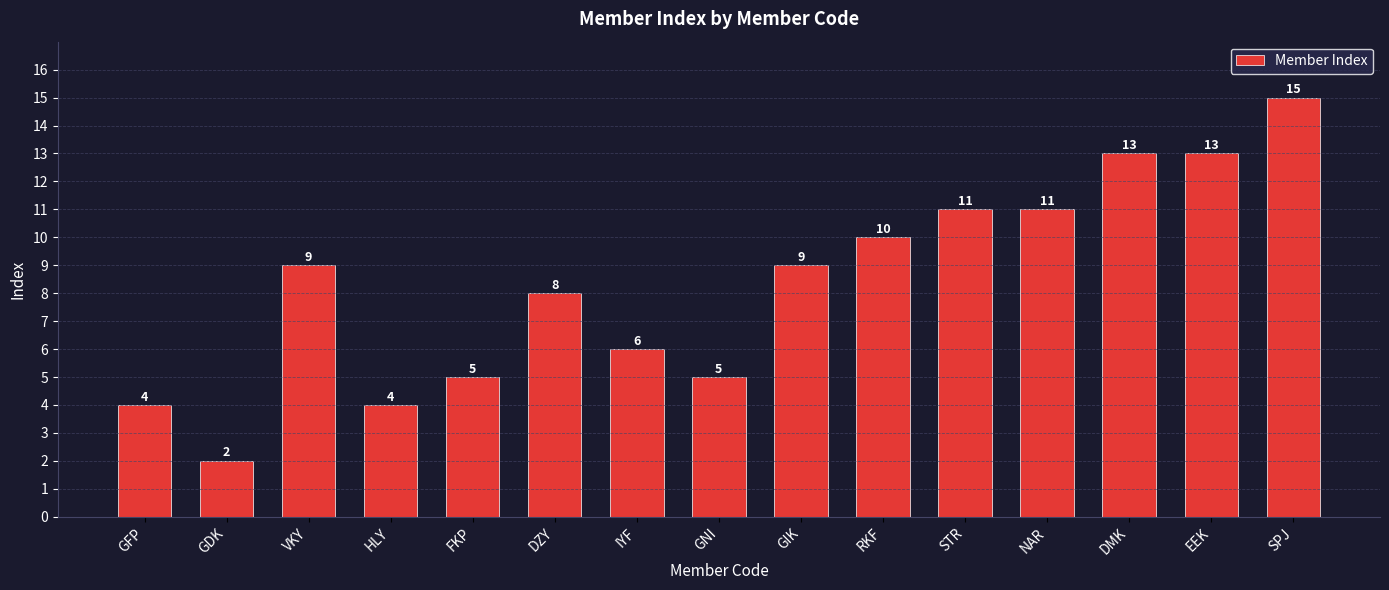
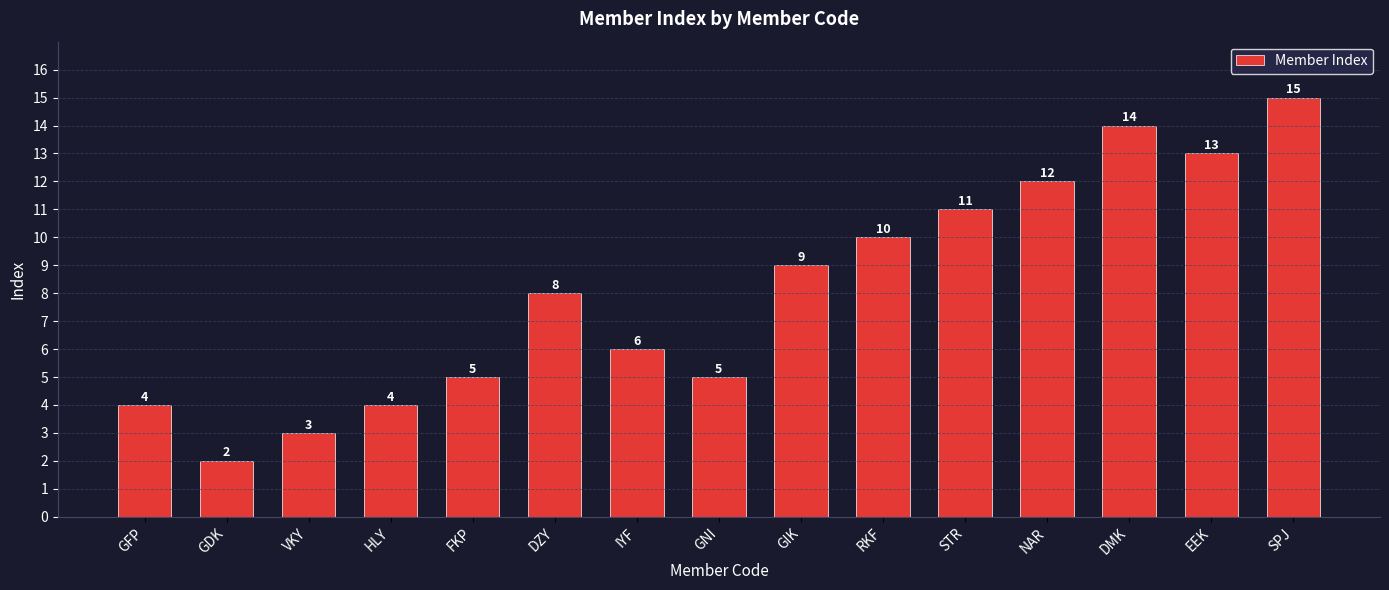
  {
    "GFP": 4,
    "GDK": 2,
-   "VKY": 9,
+   "VKY": 3,
    "HLY": 4,
    "FKP": 5,
    "DZY": 8,
    "IYF": 6,
    "GNI": 5,
    "GIK": 9,
    "RKF": 10,
    "STR": 11,
-   "NAR": 11,
-   "DMK": 13,
+   "NAR": 12,
+   "DMK": 14,
    "EEK": 13,
    "SPJ": 15
  }
